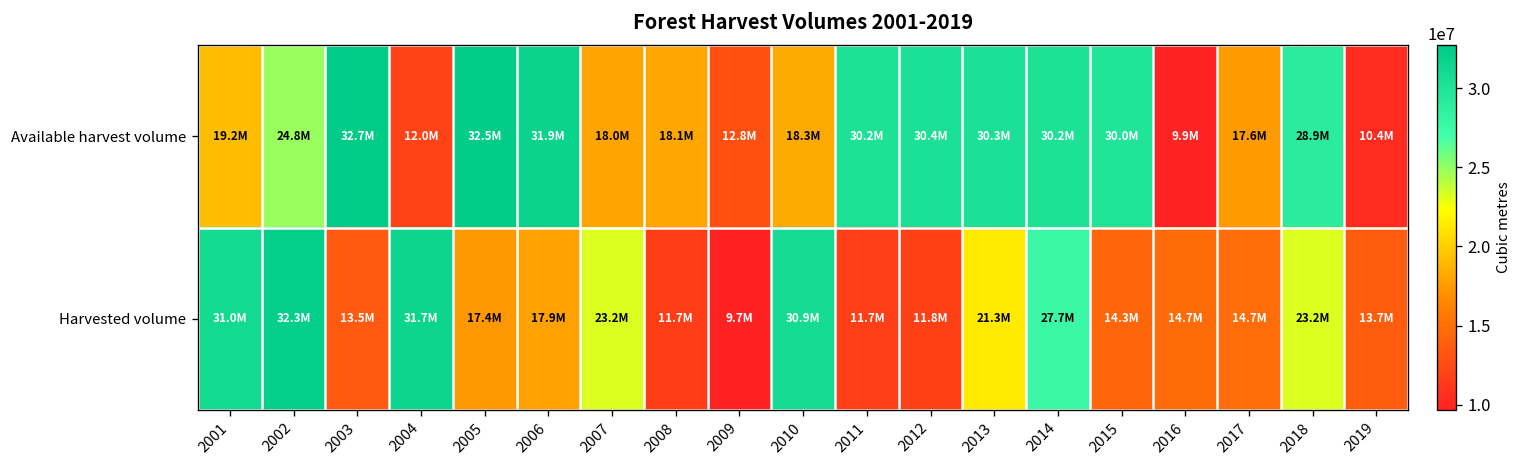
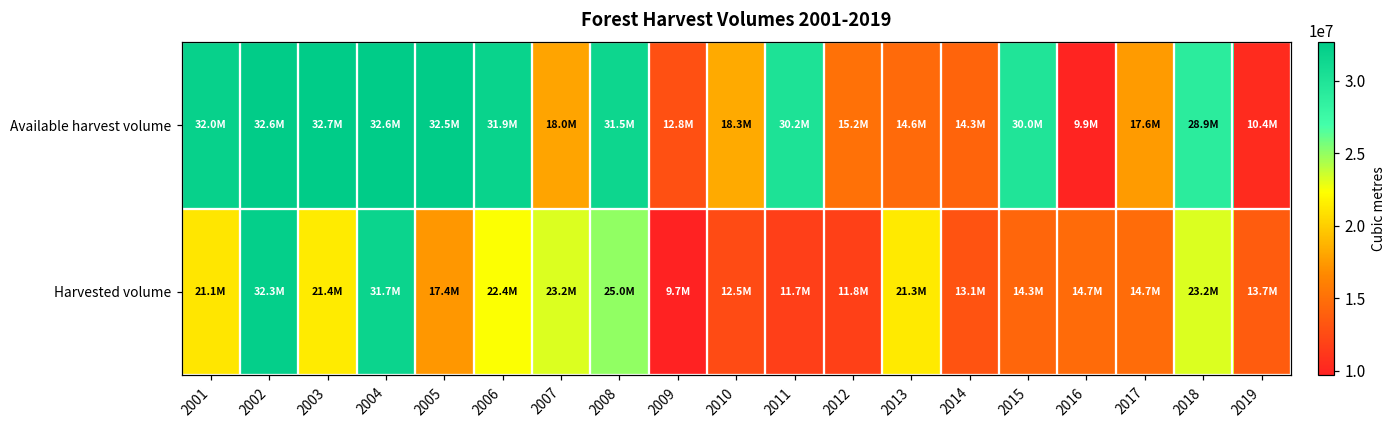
  {
    "Available harvest volume": {
-     "2001": "19.2M",
-     "2002": "24.8M",
+     "2001": "32.0M",
+     "2002": "32.6M",
      "2003": "32.7M",
-     "2004": "12.0M",
+     "2004": "32.6M",
      "2005": "32.5M",
      "2006": "31.9M",
      "2007": "18.0M",
-     "2008": "18.1M",
+     "2008": "31.5M",
      "2009": "12.8M",
      "2010": "18.3M",
      "2011": "30.2M",
-     "2012": "30.4M",
-     "2013": "30.3M",
-     "2014": "30.2M",
+     "2012": "15.2M",
+     "2013": "14.6M",
+     "2014": "14.3M",
      "2015": "30.0M",
      "2016": "9.9M",
      "2017": "17.6M",
      "2018": "28.9M",
      "2019": "10.4M"
    },
    "Harvested volume": {
-     "2001": "31.0M",
+     "2001": "21.1M",
      "2002": "32.3M",
-     "2003": "13.5M",
+     "2003": "21.4M",
      "2004": "31.7M",
      "2005": "17.4M",
-     "2006": "17.9M",
+     "2006": "22.4M",
      "2007": "23.2M",
-     "2008": "11.7M",
+     "2008": "25.0M",
      "2009": "9.7M",
-     "2010": "30.9M",
+     "2010": "12.5M",
      "2011": "11.7M",
      "2012": "11.8M",
      "2013": "21.3M",
-     "2014": "27.7M",
+     "2014": "13.1M",
      "2015": "14.3M",
      "2016": "14.7M",
      "2017": "14.7M",
      "2018": "23.2M",
      "2019": "13.7M"
    }
  }
